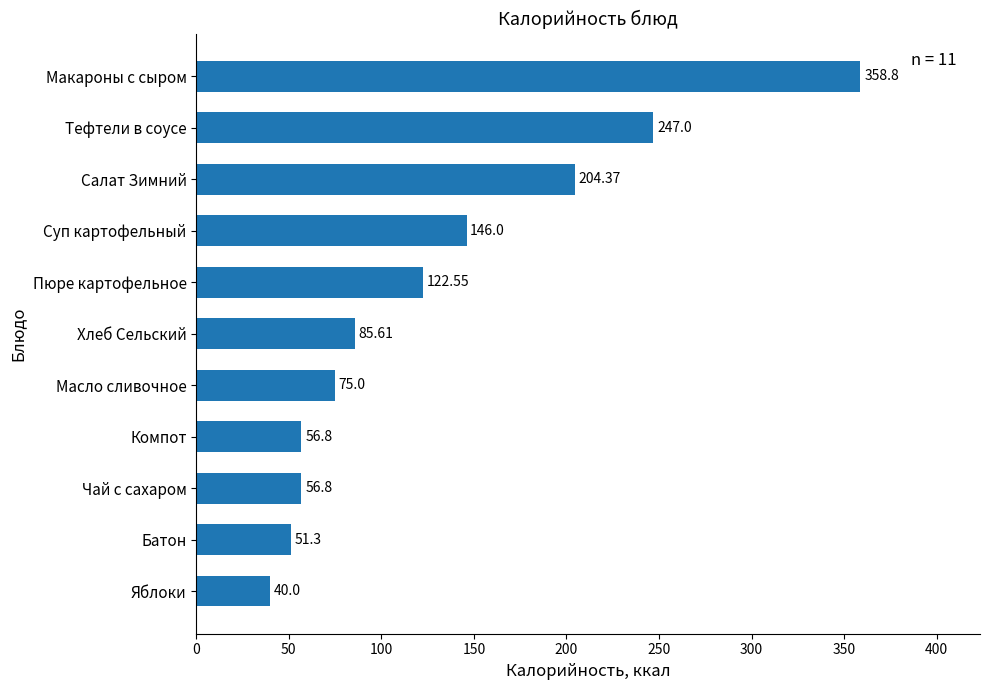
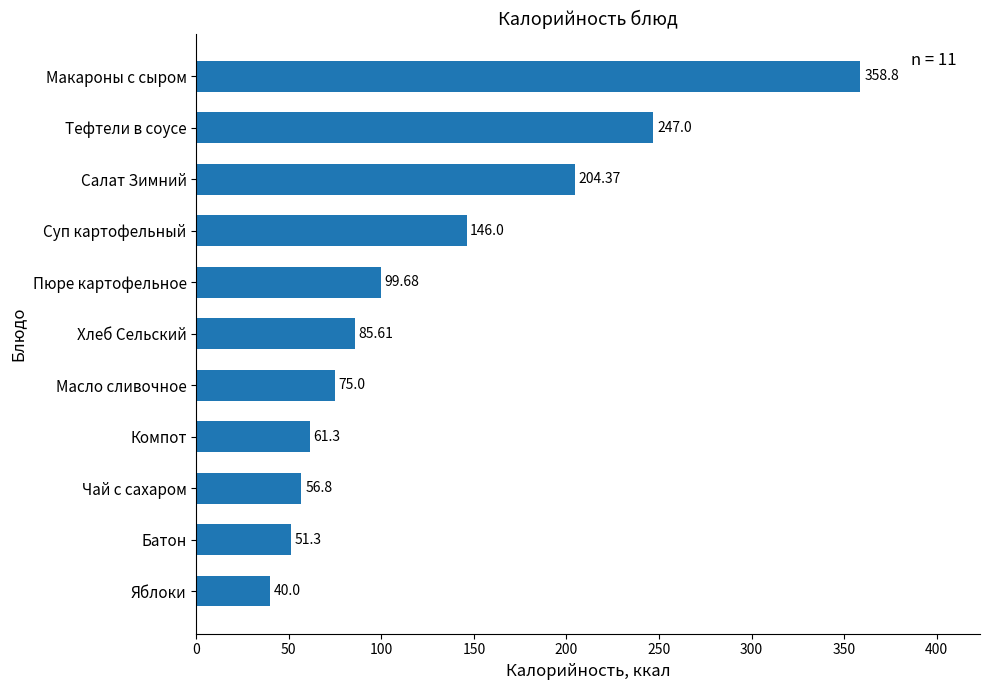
  {
    "Макароны с сыром": 358.8,
    "Тефтели в соусе": 247.0,
    "Салат Зимний": 204.37,
    "Суп картофельный": 146.0,
-   "Пюре картофельное": 122.55,
+   "Пюре картофельное": 99.68,
    "Хлеб Сельский": 85.61,
    "Масло сливочное": 75.0,
-   "Компот": 56.8,
+   "Компот": 61.3,
    "Чай с сахаром": 56.8,
    "Батон": 51.3,
    "Яблоки": 40.0
  }
